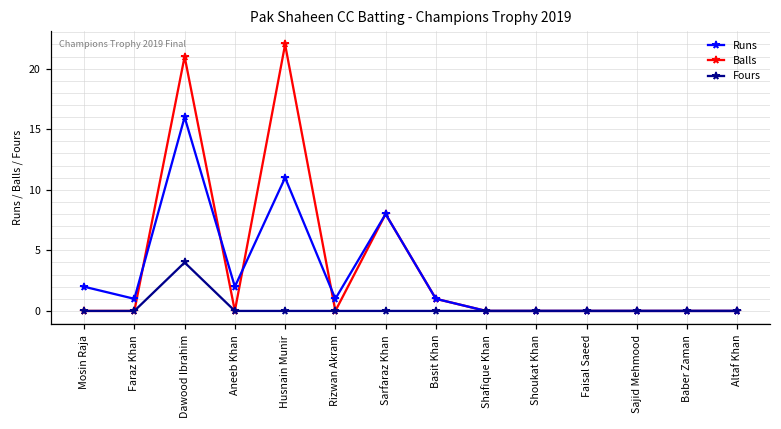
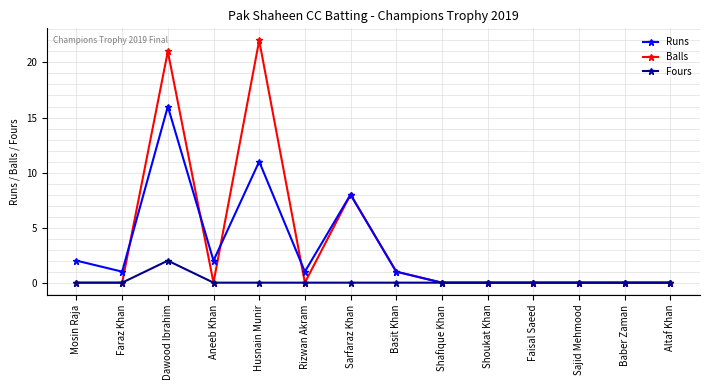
  {
    "Fours": {
-     "Dawood Ibrahim": 4,
+     "Dawood Ibrahim": 2,
      "Husnain Munir": 0,
      "Sarfaraz Khan": 0,
      "Basit Khan": 0
    }
  }
